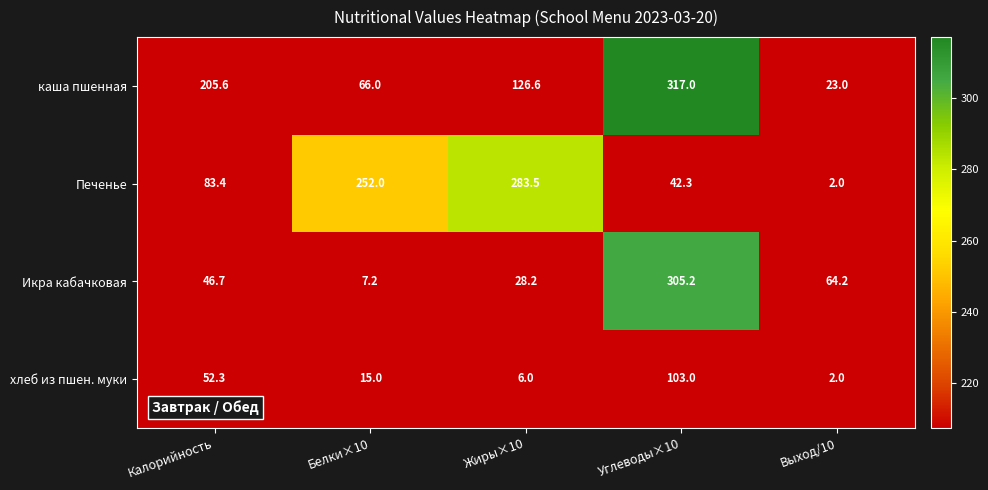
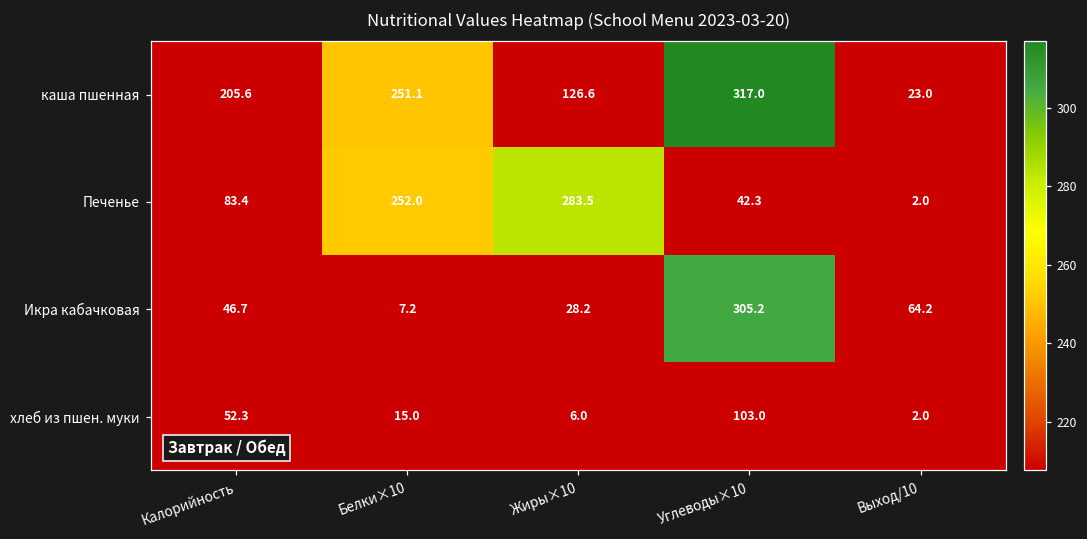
  {
    "каша пшенная": {
-     "Белки×10": 66.0
+     "Белки×10": 251.1
    }
  }
